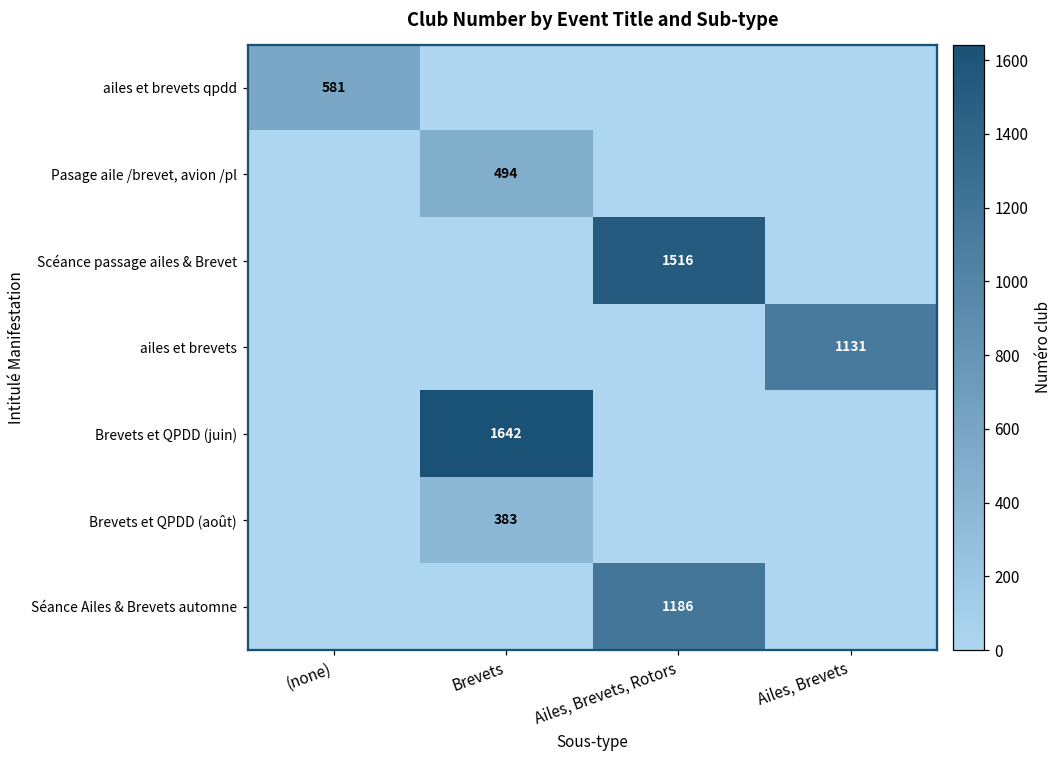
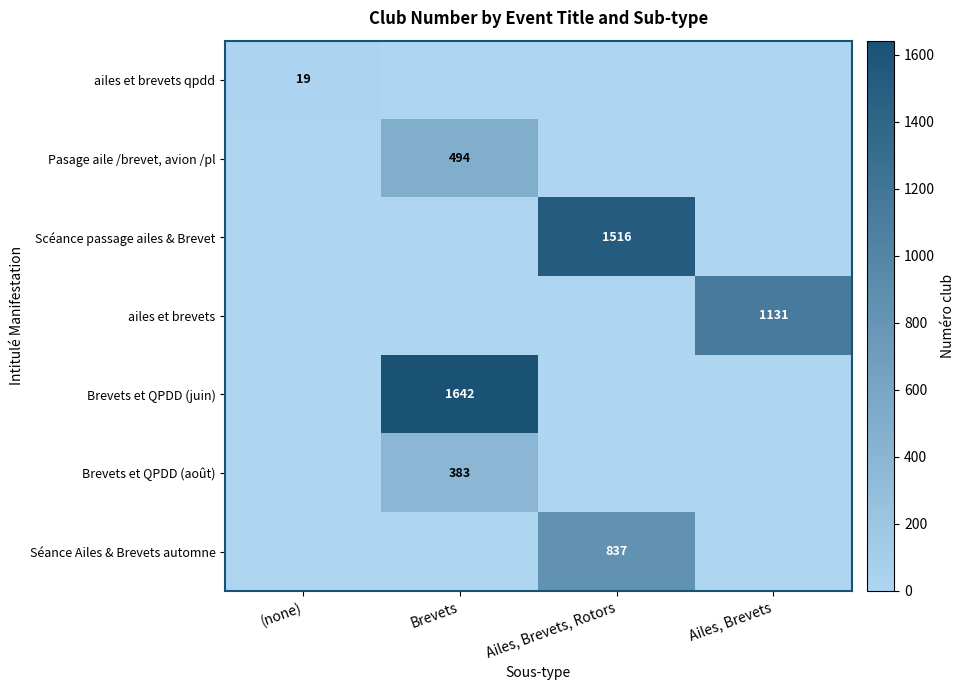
  {
    "ailes et brevets qpdd": {
-     "(none)": 581
+     "(none)": 19
    },
    "Pasage aile /brevet, avion /pl": {
      "Brevets": 494
    },
    "Scéance passage ailes & Brevet": {
      "Ailes, Brevets, Rotors": 1516
    },
    "ailes et brevets": {
      "Ailes, Brevets": 1131
    },
    "Brevets et QPDD (juin)": {
      "Brevets": 1642
    },
    "Brevets et QPDD (août)": {
      "Brevets": 383
    },
    "Séance Ailes & Brevets automne": {
-     "Ailes, Brevets, Rotors": 1186
+     "Ailes, Brevets, Rotors": 837
    }
  }
